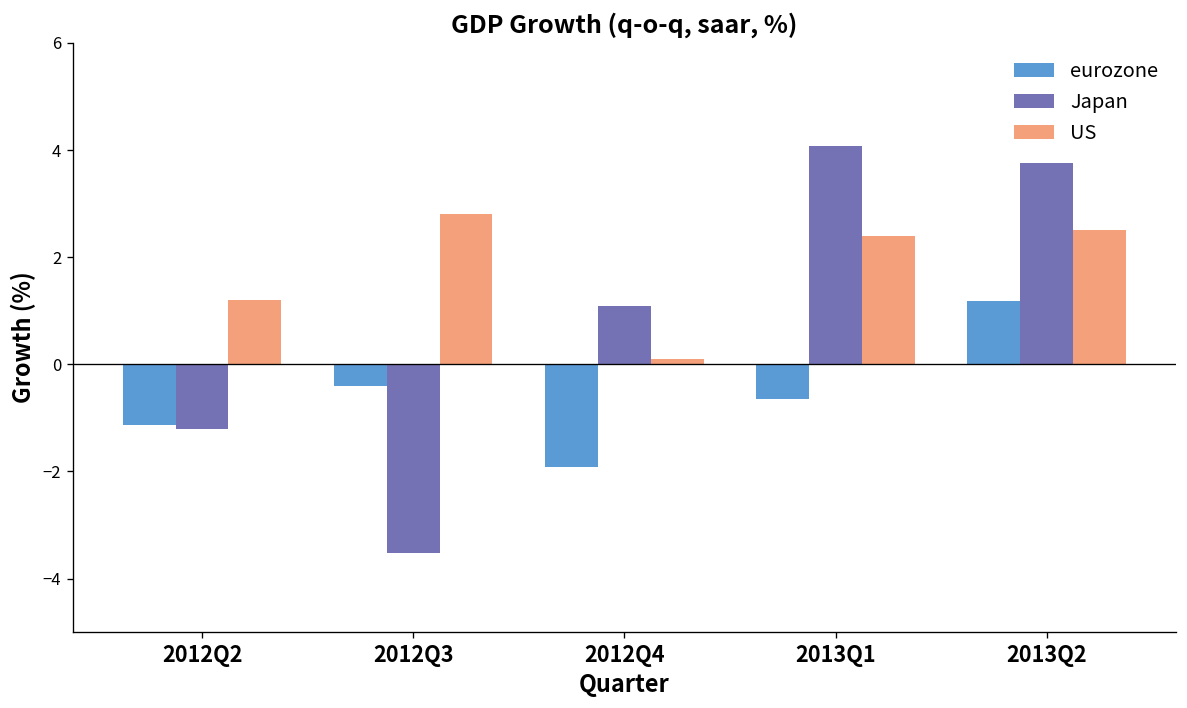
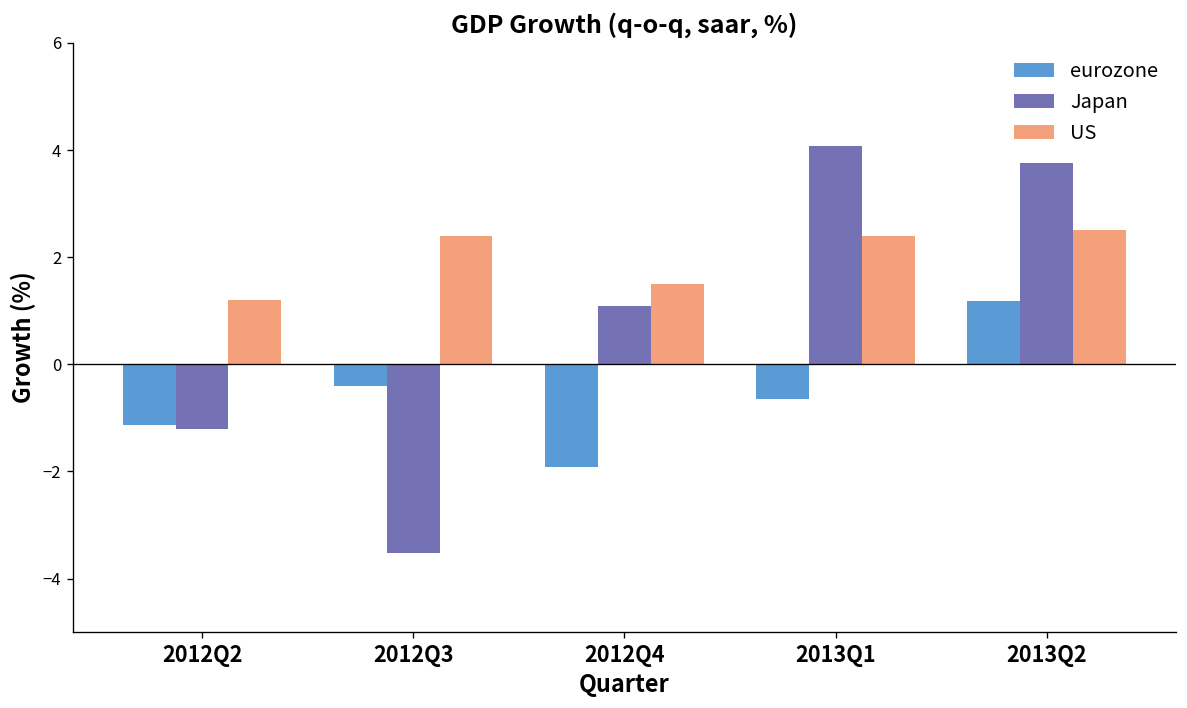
  {
    "US": {
      "2012Q2": 1.2,
-     "2012Q3": 2.8,
-     "2012Q4": 0.1,
+     "2012Q3": 2.4,
+     "2012Q4": 1.5,
      "2013Q1": 2.4,
      "2013Q2": 2.5
    }
  }
